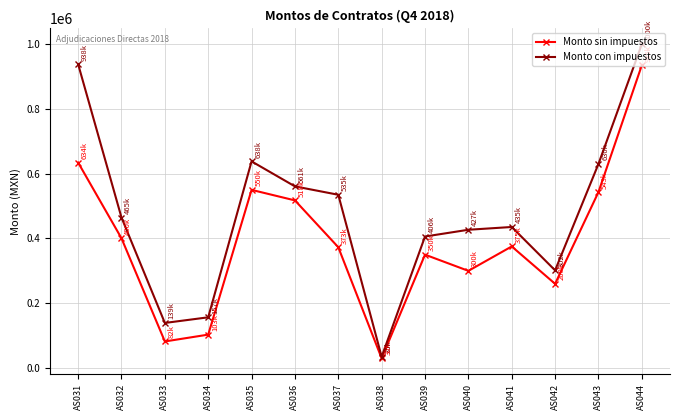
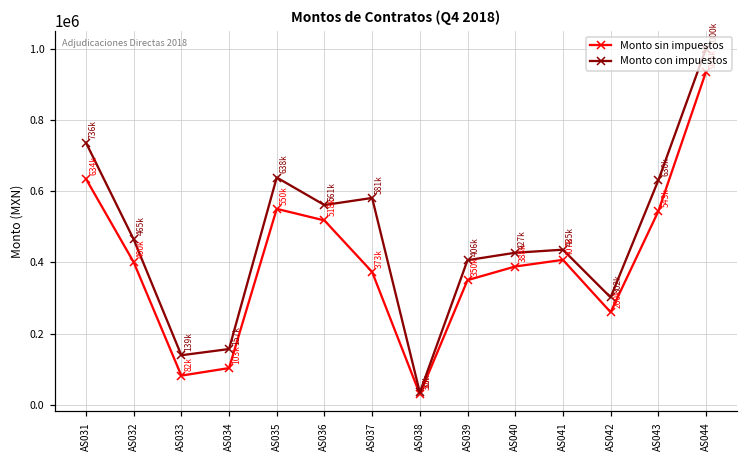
  {
    "Monto sin impuestos": {
      "AS031": "634k",
      "AS032": "400k",
      "AS033": "82k",
      "AS034": "103k",
      "AS035": "550k",
      "AS037": "373k",
      "AS039": "350k",
-     "AS040": "300k",
-     "AS041": "375k",
+     "AS040": "388k",
+     "AS041": "407k",
      "AS043": "543k"
    },
    "Monto con impuestos": {
-     "AS031": "938k",
+     "AS031": "736k",
      "AS032": "465k",
      "AS033": "139k",
      "AS034": "157k",
      "AS035": "638k",
-     "AS037": "535k",
+     "AS037": "581k",
      "AS039": "406k",
      "AS040": "427k",
      "AS041": "435k",
      "AS043": "630k"
    }
  }
